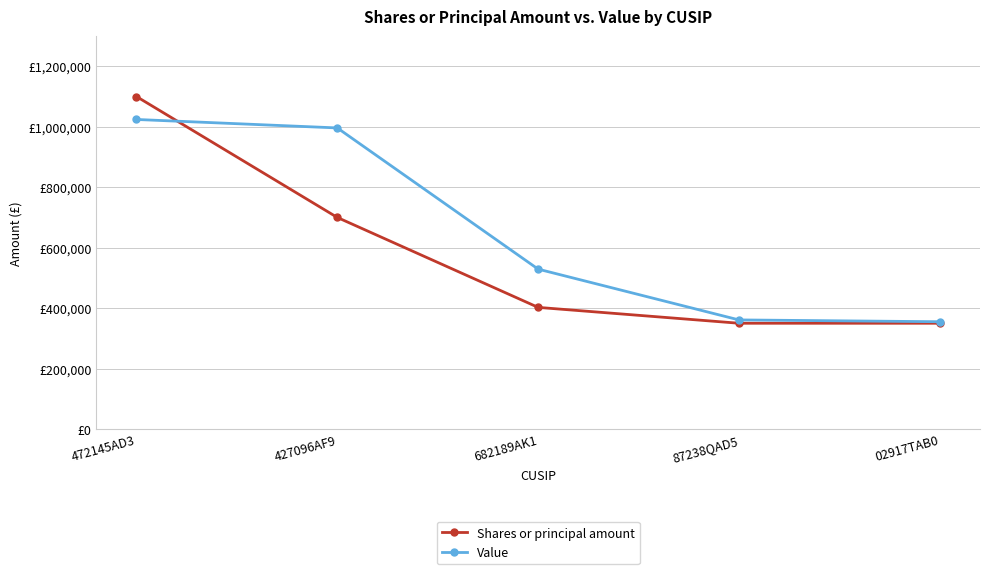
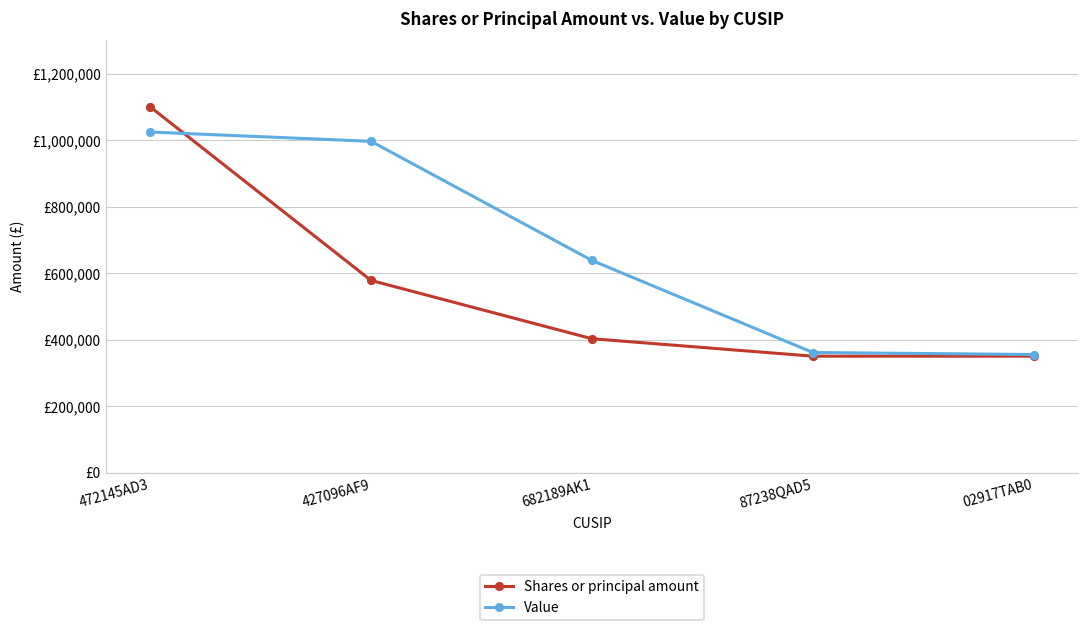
  {
    "Shares or principal amount": {
      "472145AD3": "£1,100,000",
-     "427096AF9": "£700,000",
+     "427096AF9": "£580,000",
      "682189AK1": "£400,000",
      "87238QAD5": "£350,000"
    },
    "Value": {
      "472145AD3": "£1,020,000",
      "427096AF9": "£1,000,000",
-     "682189AK1": "£530,000",
+     "682189AK1": "£640,000",
      "87238QAD5": "£360,000"
    }
  }
